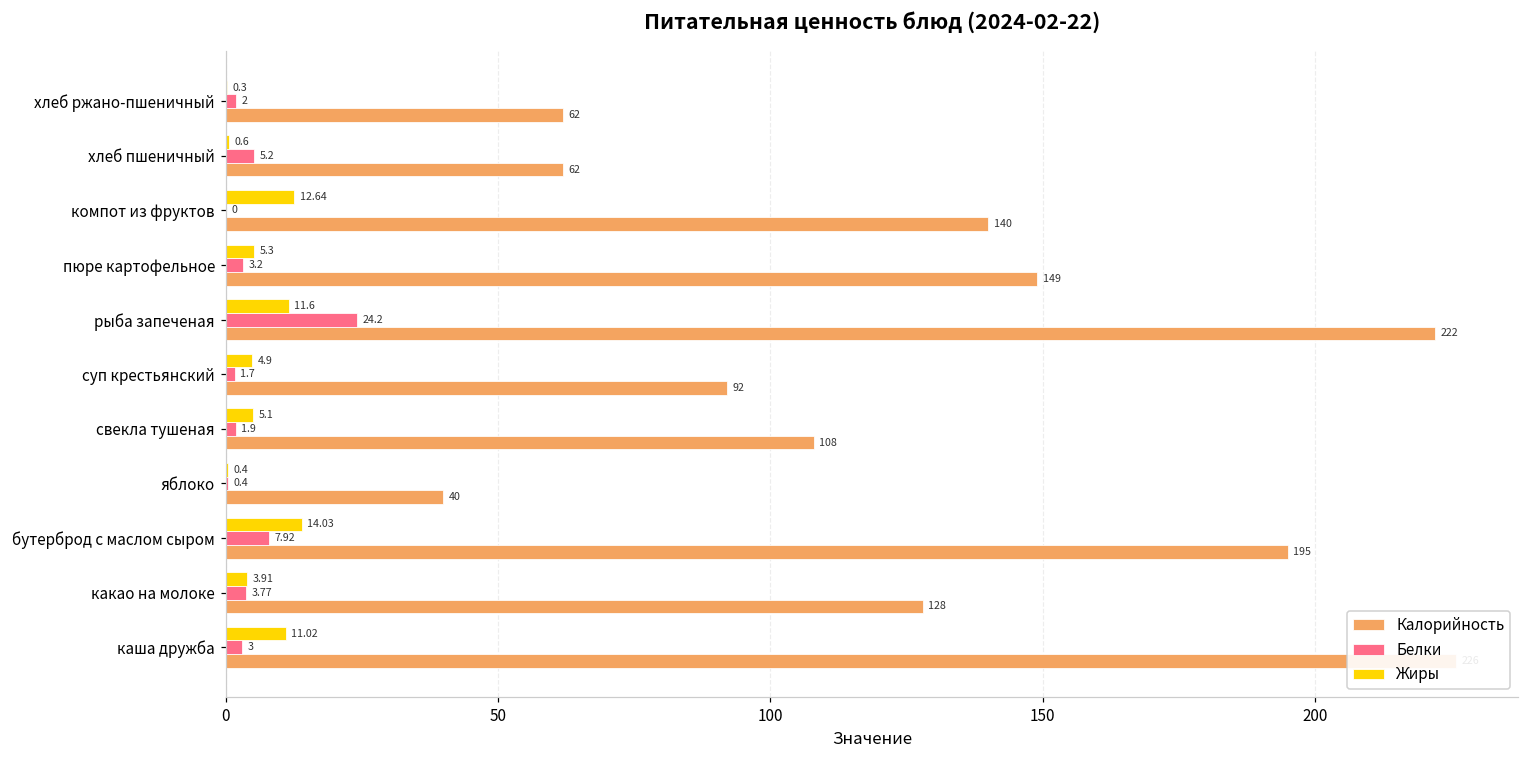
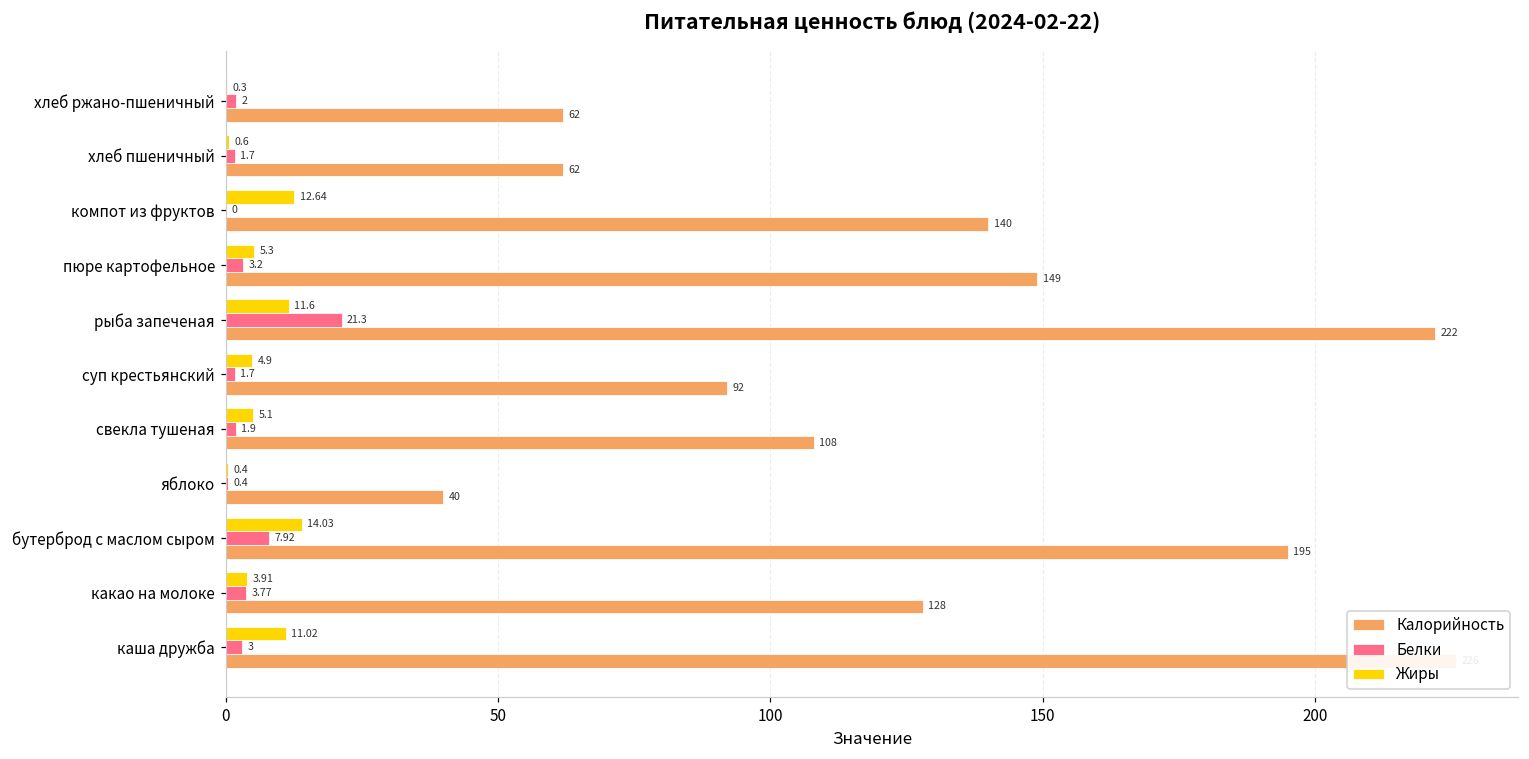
  {
    "Калорийность": {
      "хлеб ржано-пшеничный": 62,
      "хлеб пшеничный": 62,
      "компот из фруктов": 140,
      "пюре картофельное": 149,
      "рыба запеченая": 222,
      "суп крестьянский": 92,
      "свекла тушеная": 108,
      "яблоко": 40,
      "бутерброд с маслом сыром": 195,
      "какао на молоке": 128
    },
    "Белки": {
      "хлеб ржано-пшеничный": 2,
-     "хлеб пшеничный": 5.2,
+     "хлеб пшеничный": 1.7,
      "компот из фруктов": 0,
      "пюре картофельное": 3.2,
-     "рыба запеченая": 24.2,
+     "рыба запеченая": 21.3,
      "суп крестьянский": 1.7,
      "свекла тушеная": 1.9,
      "яблоко": 0.4,
      "бутерброд с маслом сыром": 7.92,
      "какао на молоке": 3.77,
      "каша дружба": 3
    },
    "Жиры": {
      "хлеб ржано-пшеничный": 0.3,
      "хлеб пшеничный": 0.6,
      "компот из фруктов": 12.64,
      "пюре картофельное": 5.3,
      "рыба запеченая": 11.6,
      "суп крестьянский": 4.9,
      "свекла тушеная": 5.1,
      "яблоко": 0.4,
      "бутерброд с маслом сыром": 14.03,
      "какао на молоке": 3.91,
      "каша дружба": 11.02
    }
  }
